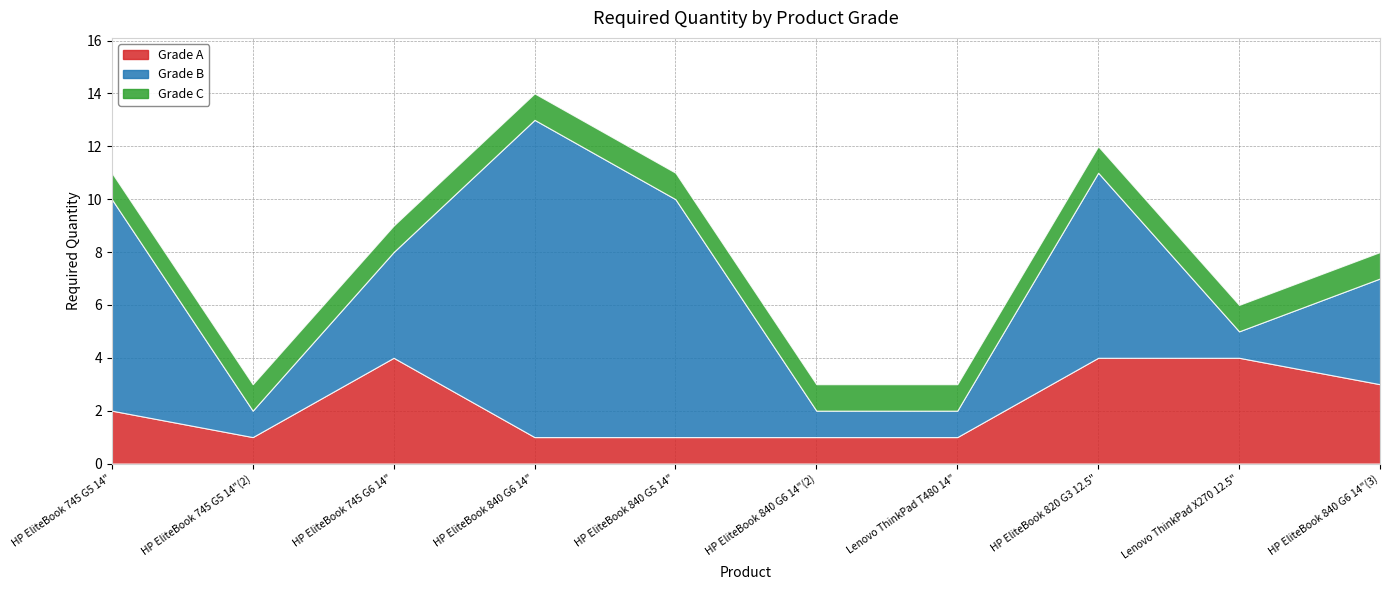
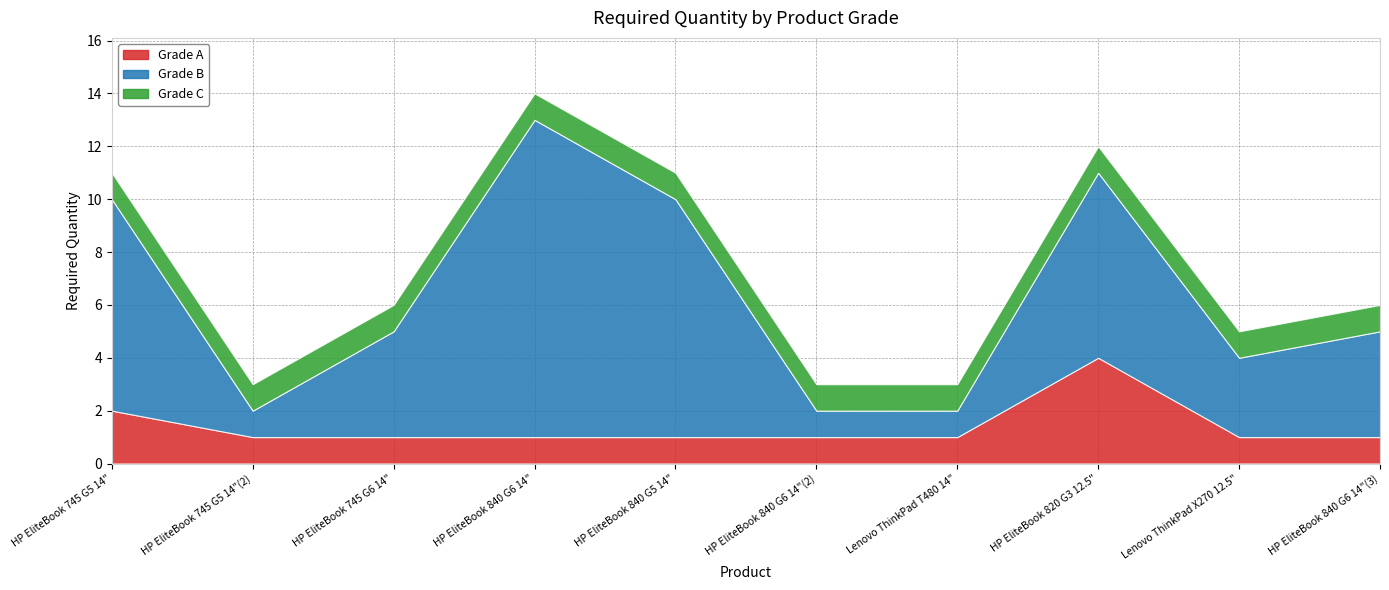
  {
    "Grade A": {
      "HP EliteBook 745 G5 14\"": 2,
      "HP EliteBook 745 G5 14\"(2)": 1,
-     "HP EliteBook 745 G6 14\"": 4,
+     "HP EliteBook 745 G6 14\"": 1,
      "HP EliteBook 840 G6 14\"": 1,
      "HP EliteBook 840 G5 14\"": 1,
      "HP EliteBook 840 G6 14\"(2)": 1,
      "Lenovo ThinkPad T480 14\"": 1,
      "HP EliteBook 820 G3 12.5\"": 4,
-     "Lenovo ThinkPad X270 12.5\"": 4,
-     "HP EliteBook 840 G6 14\"(3)": 3
+     "Lenovo ThinkPad X270 12.5\"": 1,
+     "HP EliteBook 840 G6 14\"(3)": 1
    },
    "Grade B": {
      "HP EliteBook 745 G5 14\"": 8,
      "HP EliteBook 745 G5 14\"(2)": 1,
      "HP EliteBook 745 G6 14\"": 4,
      "HP EliteBook 840 G6 14\"": 12,
      "HP EliteBook 840 G5 14\"": 9,
      "HP EliteBook 840 G6 14\"(2)": 1,
      "Lenovo ThinkPad T480 14\"": 1,
      "HP EliteBook 820 G3 12.5\"": 7,
-     "Lenovo ThinkPad X270 12.5\"": 1,
+     "Lenovo ThinkPad X270 12.5\"": 3,
      "HP EliteBook 840 G6 14\"(3)": 4
    },
    "Grade C": {
      "HP EliteBook 745 G5 14\"": 1,
      "HP EliteBook 745 G5 14\"(2)": 1,
      "HP EliteBook 745 G6 14\"": 1,
      "HP EliteBook 840 G6 14\"": 1,
      "HP EliteBook 840 G5 14\"": 1,
      "HP EliteBook 840 G6 14\"(2)": 1,
      "Lenovo ThinkPad T480 14\"": 1,
      "HP EliteBook 820 G3 12.5\"": 1,
      "Lenovo ThinkPad X270 12.5\"": 1,
      "HP EliteBook 840 G6 14\"(3)": 1
    }
  }
